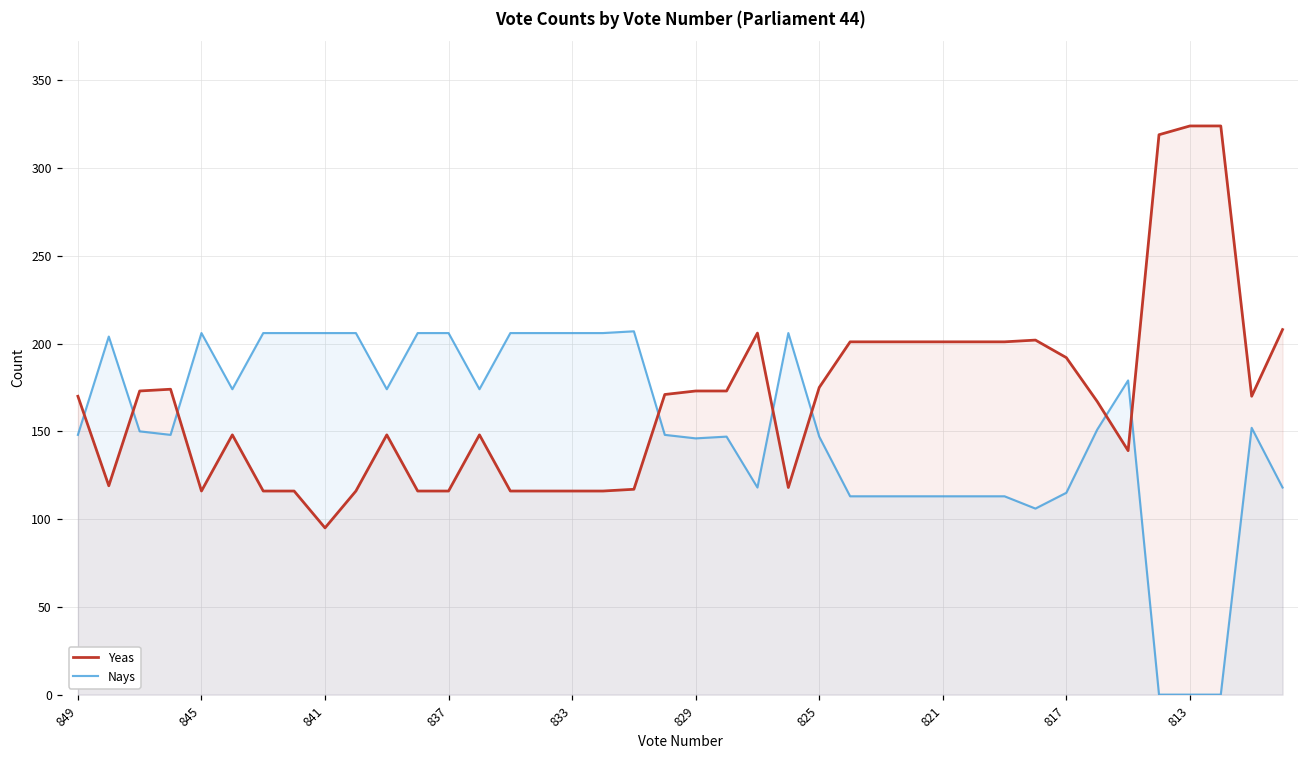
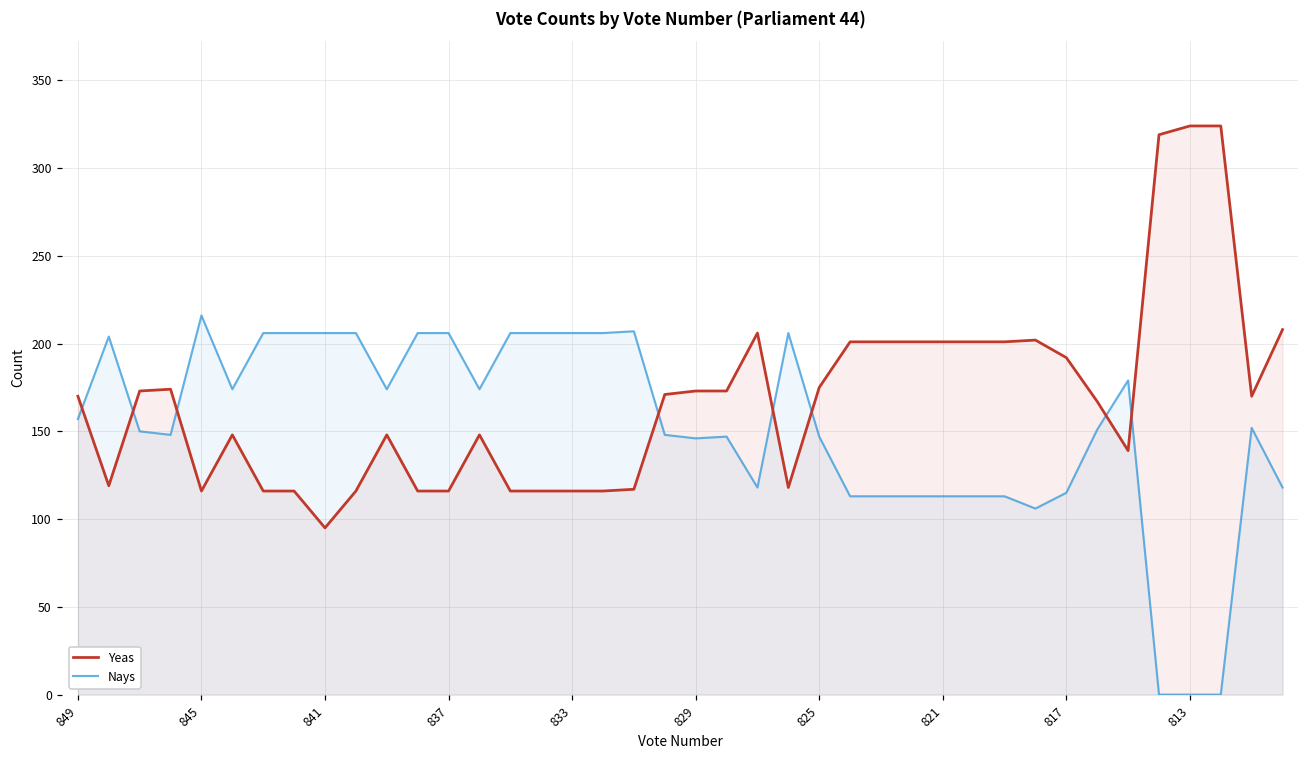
  {
    "Yeas": {
      "849": 170,
      "845": 116,
      "841": 95,
      "837": 116,
      "833": 116,
      "829": 173,
      "825": 175,
      "821": 201,
      "817": 192,
      "813": 324
    },
    "Nays": {
-     "849": 148,
-     "845": 206,
+     "849": 157,
+     "845": 216,
      "841": 206,
      "837": 206,
      "833": 206,
      "829": 146,
      "825": 147,
      "821": 113,
      "817": 115,
      "813": 0
    }
  }
